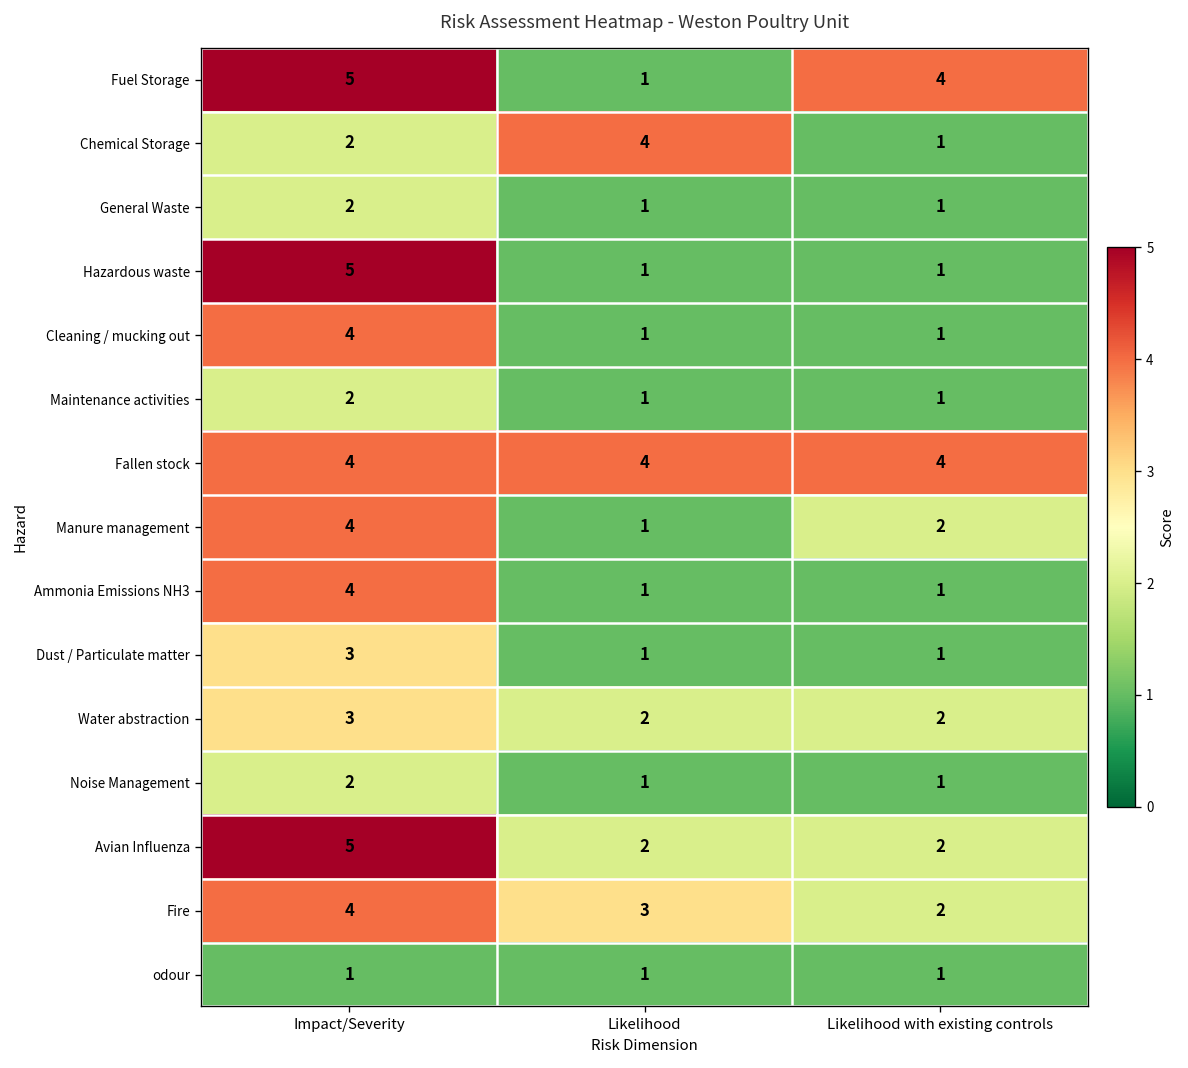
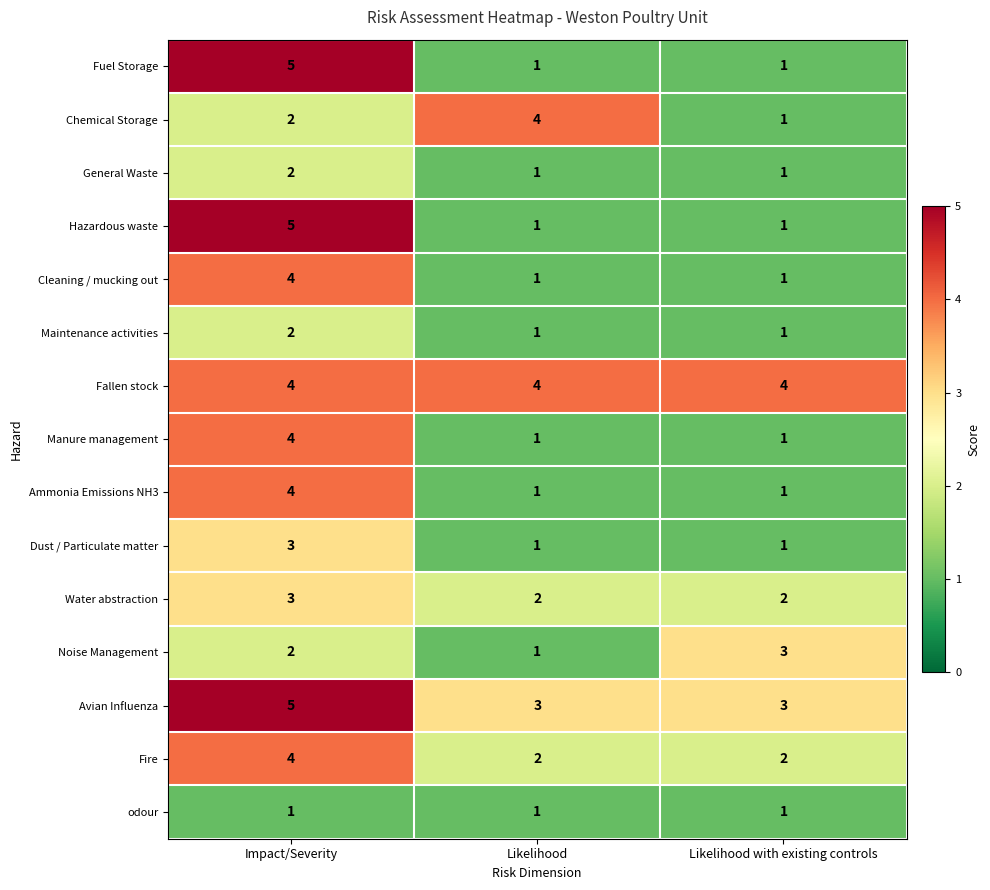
  {
    "Fuel Storage": {
      "Impact/Severity": 5,
      "Likelihood": 1,
-     "Likelihood with existing controls": 4
+     "Likelihood with existing controls": 1
    },
    "Chemical Storage": {
      "Impact/Severity": 2,
      "Likelihood": 4,
      "Likelihood with existing controls": 1
    },
    "General Waste": {
      "Impact/Severity": 2,
      "Likelihood": 1,
      "Likelihood with existing controls": 1
    },
    "Hazardous waste": {
      "Impact/Severity": 5,
      "Likelihood": 1,
      "Likelihood with existing controls": 1
    },
    "Cleaning / mucking out": {
      "Impact/Severity": 4,
      "Likelihood": 1,
      "Likelihood with existing controls": 1
    },
    "Maintenance activities": {
      "Impact/Severity": 2,
      "Likelihood": 1,
      "Likelihood with existing controls": 1
    },
    "Fallen stock": {
      "Impact/Severity": 4,
      "Likelihood": 4,
      "Likelihood with existing controls": 4
    },
    "Manure management": {
      "Impact/Severity": 4,
      "Likelihood": 1,
-     "Likelihood with existing controls": 2
+     "Likelihood with existing controls": 1
    },
    "Ammonia Emissions NH3": {
      "Impact/Severity": 4,
      "Likelihood": 1,
      "Likelihood with existing controls": 1
    },
    "Dust / Particulate matter": {
      "Impact/Severity": 3,
      "Likelihood": 1,
      "Likelihood with existing controls": 1
    },
    "Water abstraction": {
      "Impact/Severity": 3,
      "Likelihood": 2,
      "Likelihood with existing controls": 2
    },
    "Noise Management": {
      "Impact/Severity": 2,
      "Likelihood": 1,
-     "Likelihood with existing controls": 1
+     "Likelihood with existing controls": 3
    },
    "Avian Influenza": {
      "Impact/Severity": 5,
-     "Likelihood": 2,
-     "Likelihood with existing controls": 2
+     "Likelihood": 3,
+     "Likelihood with existing controls": 3
    },
    "Fire": {
      "Impact/Severity": 4,
-     "Likelihood": 3,
+     "Likelihood": 2,
      "Likelihood with existing controls": 2
    },
    "odour": {
      "Impact/Severity": 1,
      "Likelihood": 1,
      "Likelihood with existing controls": 1
    }
  }
